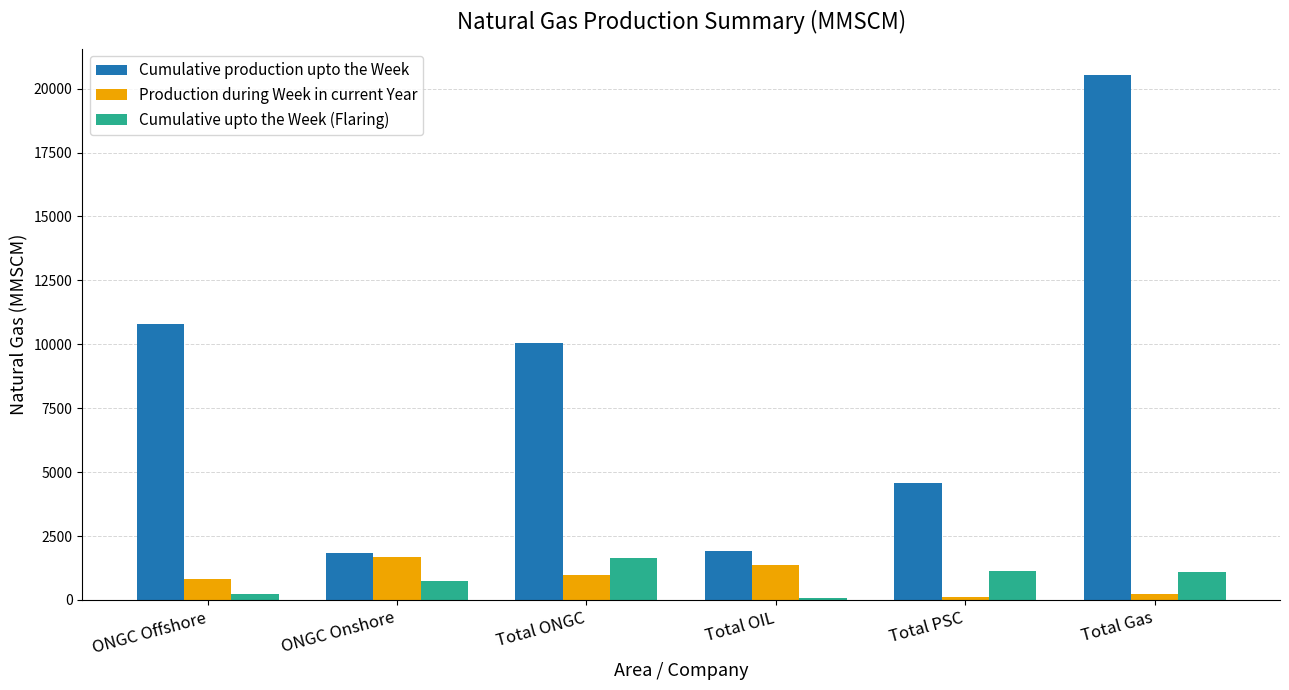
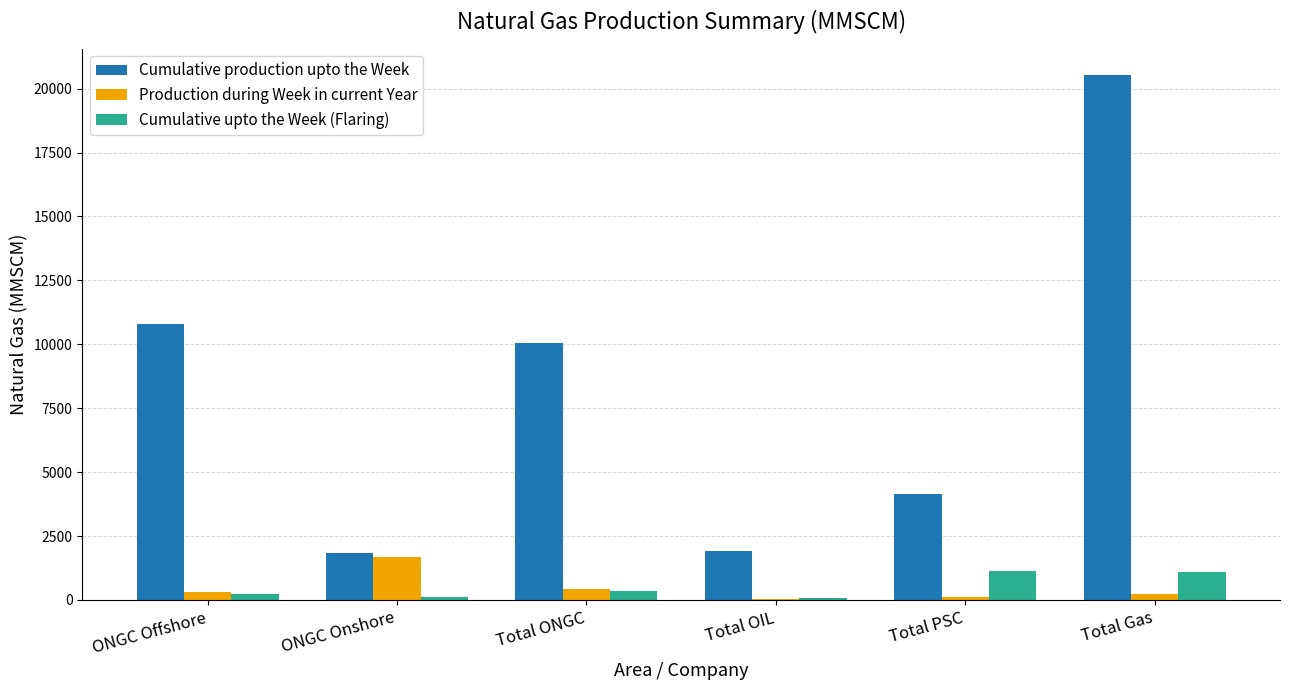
  {
    "Cumulative production upto the Week": {
      "ONGC Offshore": 10800,
      "ONGC Onshore": 1800,
      "Total ONGC": 10100,
      "Total OIL": 1900,
-     "Total PSC": 4600,
+     "Total PSC": 4100,
      "Total Gas": 20500
    },
    "Production during Week in current Year": {
-     "ONGC Offshore": 800,
+     "ONGC Offshore": 300,
      "ONGC Onshore": 1700,
-     "Total ONGC": 1000,
-     "Total OIL": 1400,
+     "Total ONGC": 400,
+     "Total OIL": 100,
      "Total PSC": 100,
      "Total Gas": 200
    },
    "Cumulative upto the Week (Flaring)": {
      "ONGC Offshore": 200,
-     "ONGC Onshore": 700,
-     "Total ONGC": 1600,
+     "ONGC Onshore": 100,
+     "Total ONGC": 400,
      "Total PSC": 1100,
      "Total Gas": 1100
    }
  }
